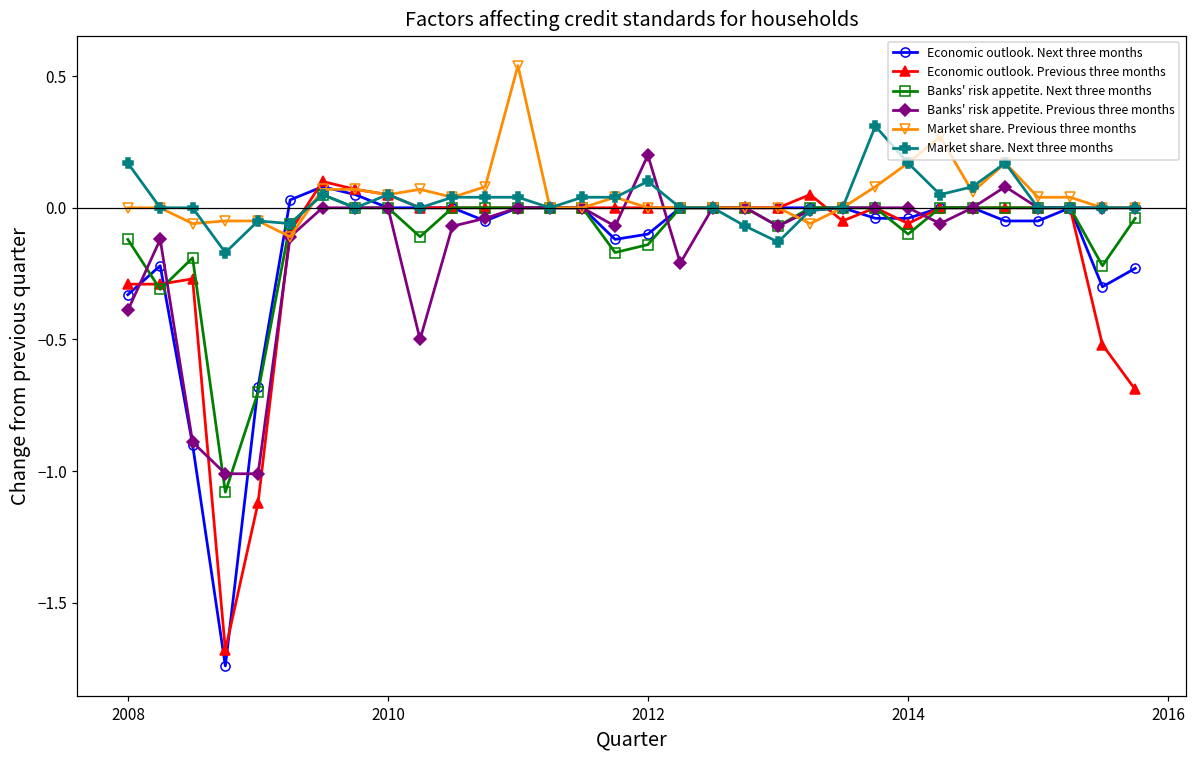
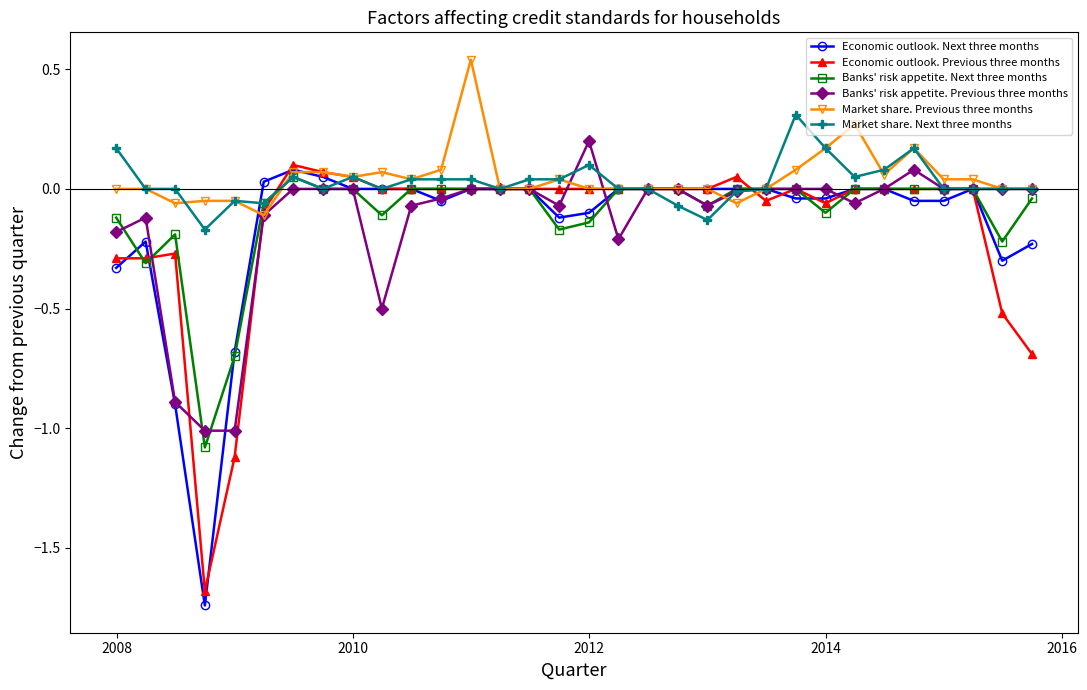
  {
    "Economic outlook. Next three months": {
      "2008": -0.33,
      "2012": -0.10,
      "2014": -0.04
    },
    "Economic outlook. Previous three months": {
      "2008": -0.29,
      "2014": -0.06
    },
    "Banks' risk appetite. Next three months": {
      "2008": -0.12,
      "2012": -0.14,
      "2014": -0.10
    },
    "Banks' risk appetite. Previous three months": {
-     "2008": -0.39,
+     "2008": -0.18,
      "2012": 0.20,
      "2014": 0.00
    },
    "Market share. Previous three months": {
      "2008": 0.00
    },
    "Market share. Next three months": {
      "2008": 0.17,
      "2012": 0.10
    }
  }
